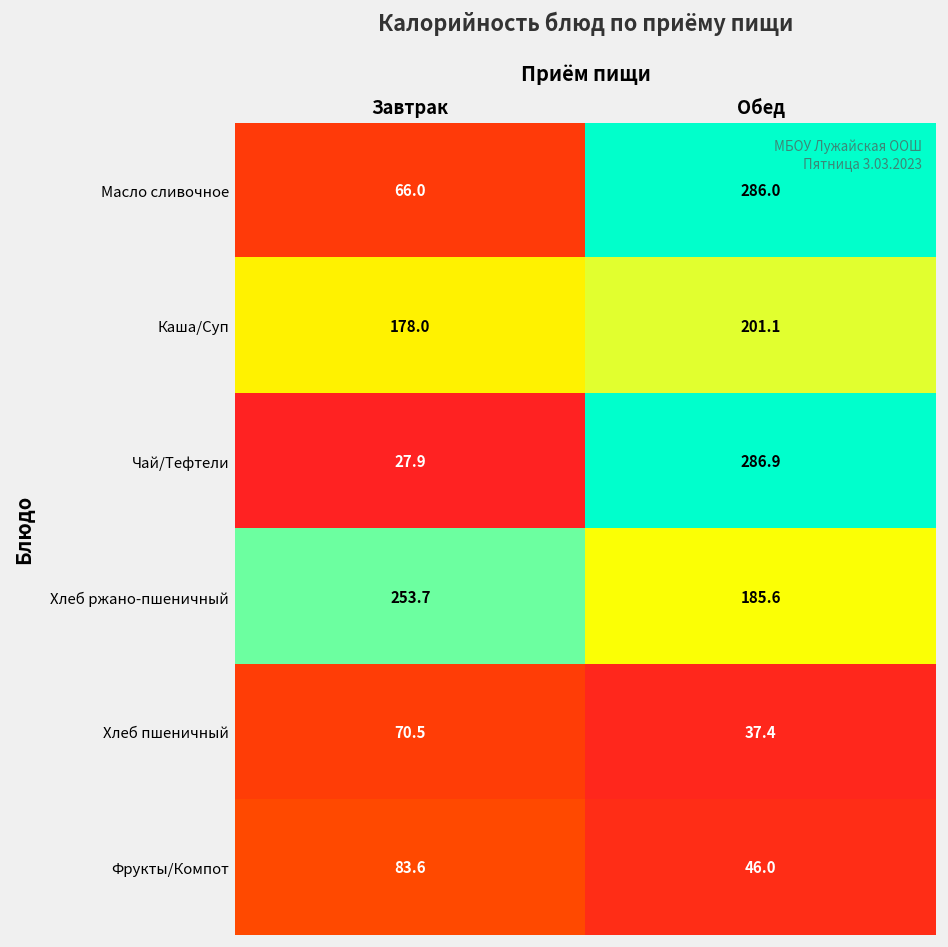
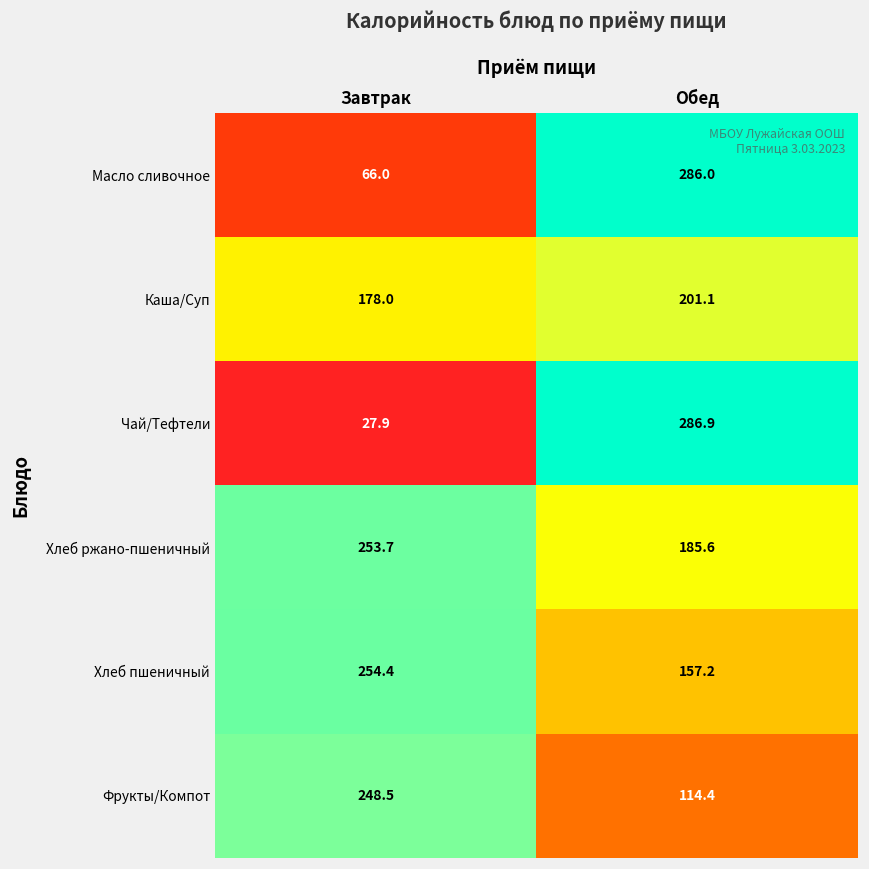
  {
    "Масло сливочное": {
      "Завтрак": 66.0
    },
    "Каша/Суп": {
      "Завтрак": 178.0,
      "Обед": 201.1
    },
    "Чай/Тефтели": {
      "Завтрак": 27.9,
      "Обед": 286.9
    },
    "Хлеб ржано-пшеничный": {
      "Завтрак": 253.7,
      "Обед": 185.6
    },
    "Хлеб пшеничный": {
-     "Завтрак": 70.5,
-     "Обед": 37.4
+     "Завтрак": 254.4,
+     "Обед": 157.2
    },
    "Фрукты/Компот": {
-     "Завтрак": 83.6,
-     "Обед": 46.0
+     "Завтрак": 248.5,
+     "Обед": 114.4
    }
  }
